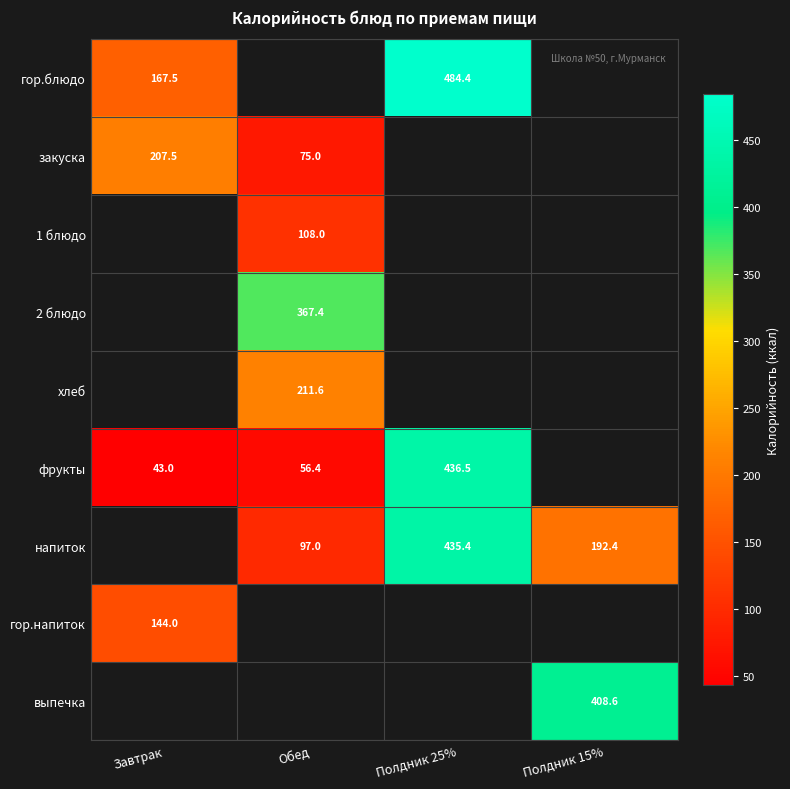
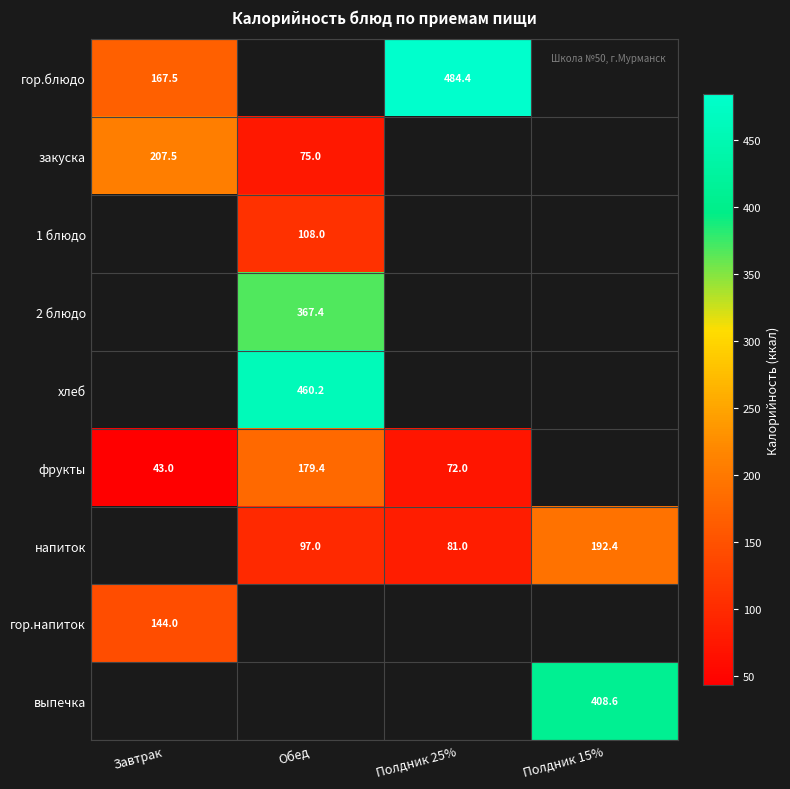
  {
    "гор.блюдо": {
      "Завтрак": 167.5,
      "Полдник 25%": 484.4
    },
    "закуска": {
      "Завтрак": 207.5,
      "Обед": 75.0
    },
    "1 блюдо": {
      "Обед": 108.0
    },
    "2 блюдо": {
      "Обед": 367.4
    },
    "хлеб": {
-     "Обед": 211.6
+     "Обед": 460.2
    },
    "фрукты": {
      "Завтрак": 43.0,
-     "Обед": 56.4,
-     "Полдник 25%": 436.5
+     "Обед": 179.4,
+     "Полдник 25%": 72.0
    },
    "напиток": {
      "Обед": 97.0,
-     "Полдник 25%": 435.4,
+     "Полдник 25%": 81.0,
      "Полдник 15%": 192.4
    },
    "гор.напиток": {
      "Завтрак": 144.0
    },
    "выпечка": {
      "Полдник 15%": 408.6
    }
  }
